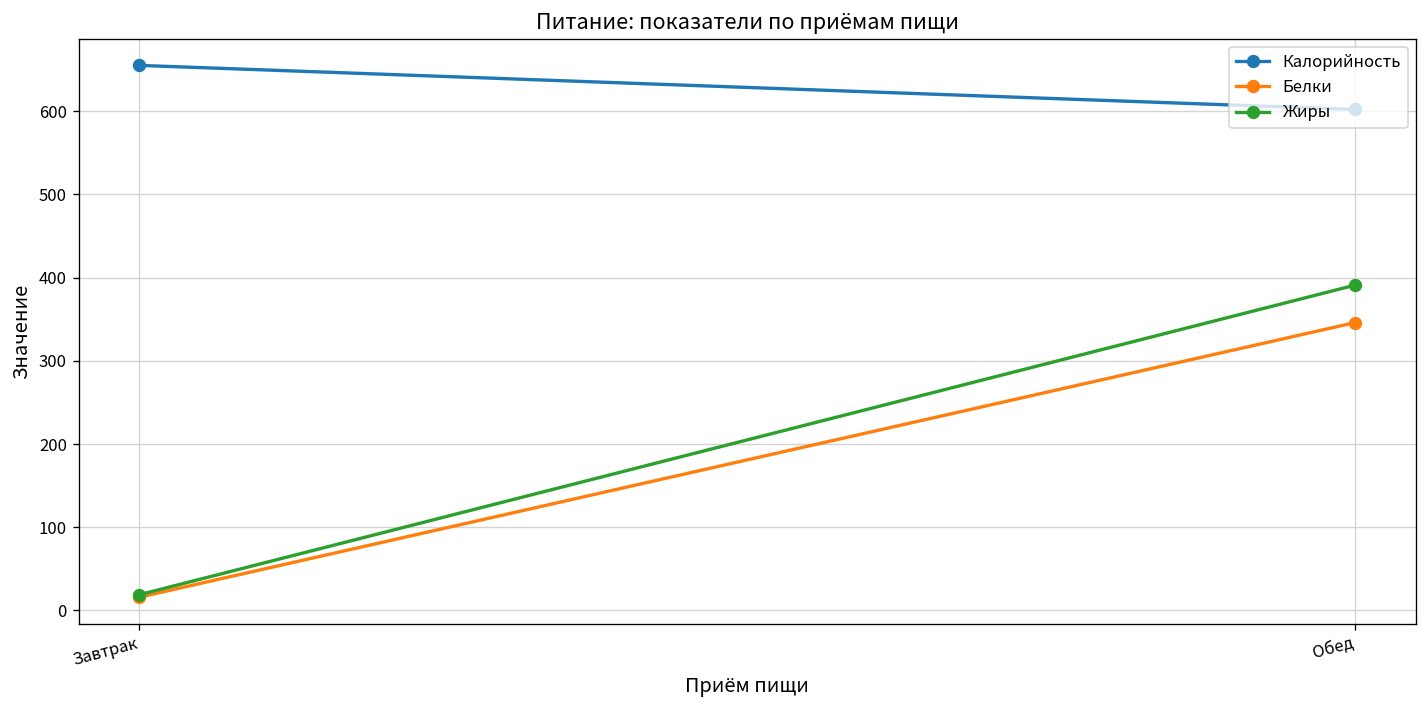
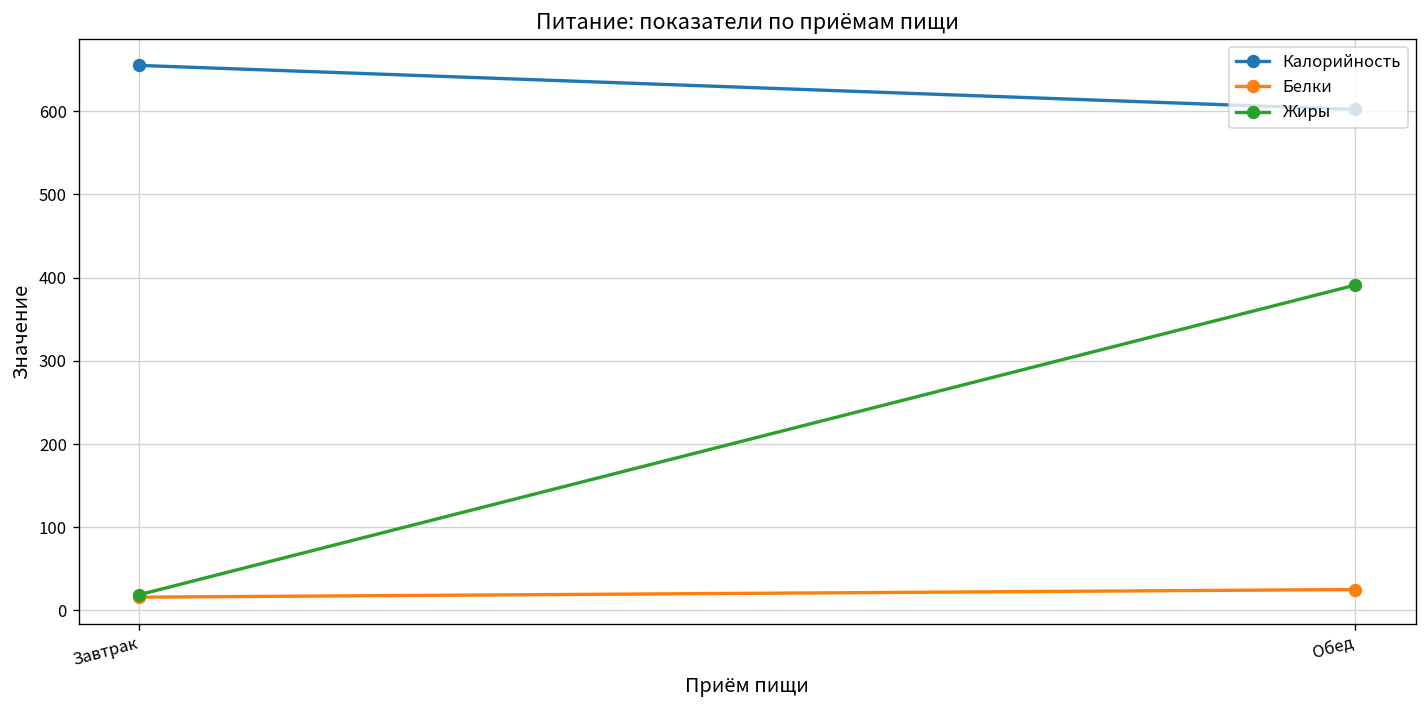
  {
    "Калорийность": {
      "Завтрак": 660
    },
    "Белки": {
-     "Обед": 350
+     "Обед": 30
    },
    "Жиры": {
      "Обед": 390
    }
  }
